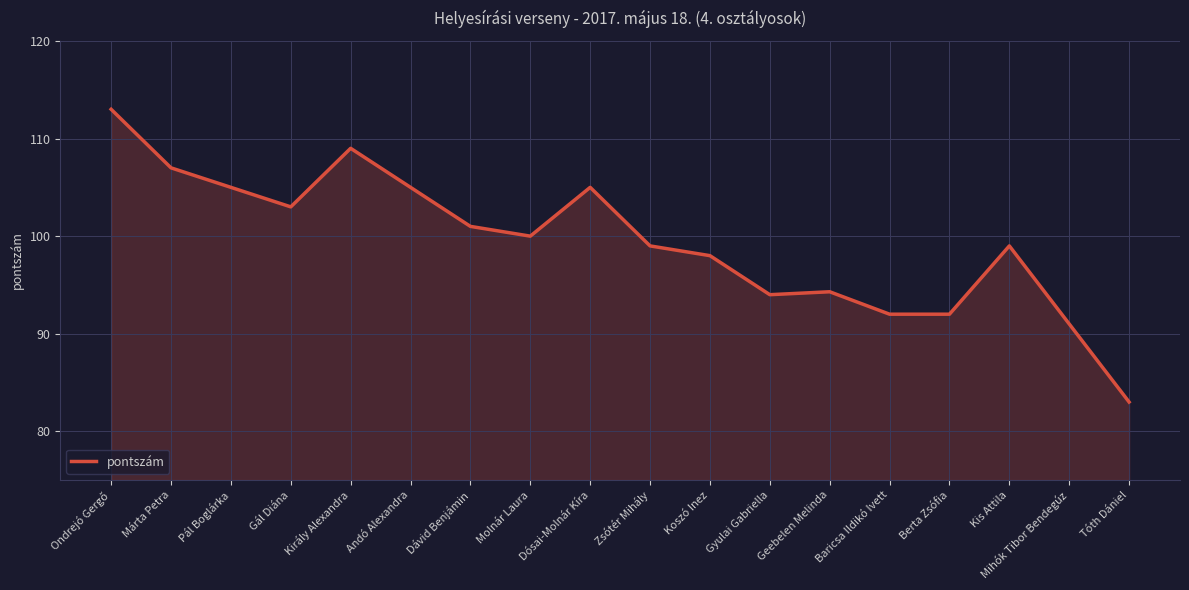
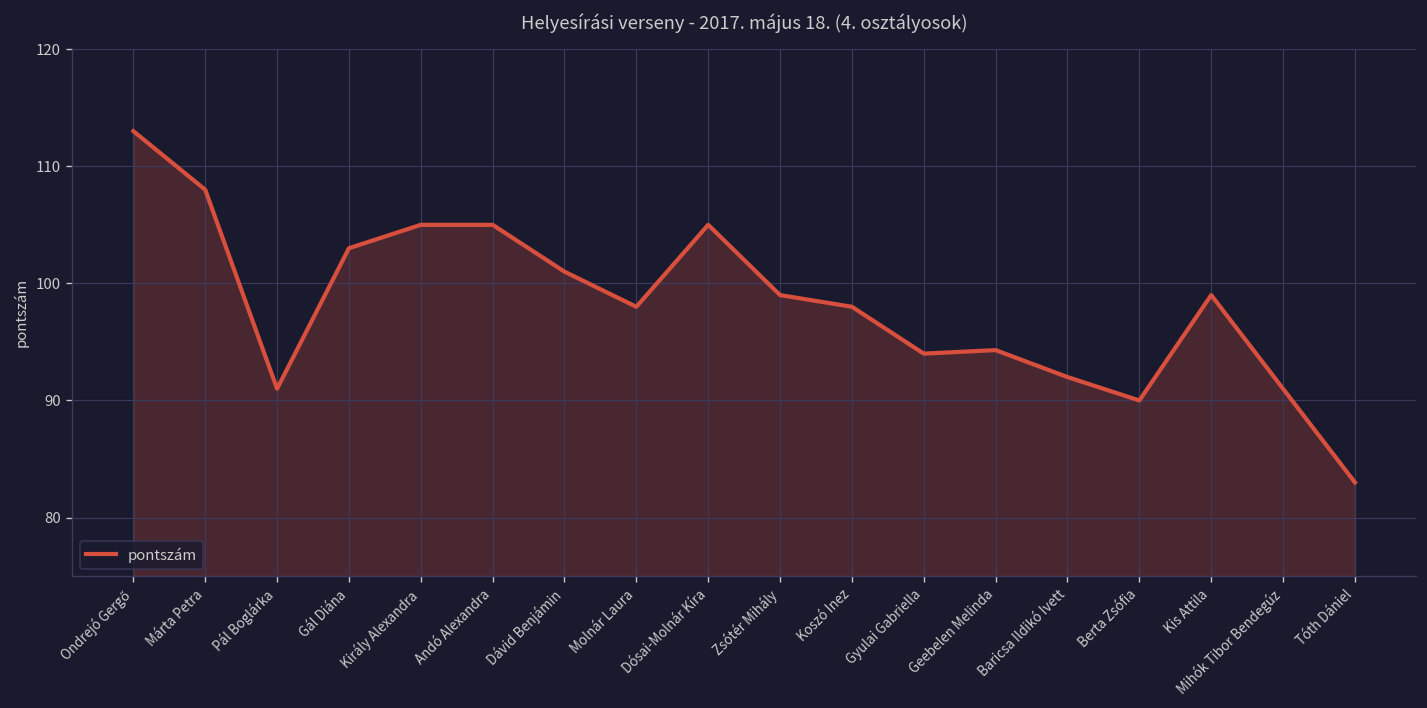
  {
    "Ondrejó Gergő": 113,
-   "Márta Petra": 107,
-   "Pál Boglárka": 105,
+   "Márta Petra": 108,
+   "Pál Boglárka": 91,
    "Gál Diána": 103,
-   "Király Alexandra": 109,
+   "Király Alexandra": 105,
    "Andó Alexandra": 105,
    "Dávid Benjámin": 101,
-   "Molnár Laura": 100,
+   "Molnár Laura": 98,
    "Dósai-Molnár Kíra": 105,
    "Zsótér Mihály": 99,
    "Koszó Inez": 98,
    "Gyulai Gabriella": 94,
    "Geebelen Melinda": 94,
    "Baricsa Ildikó Ivett": 92,
-   "Berta Zsófia": 92,
+   "Berta Zsófia": 90,
    "Kis Attila": 99,
    "Mihók Tibor Bendegúz": 91,
    "Tóth Dániel": 83
  }
